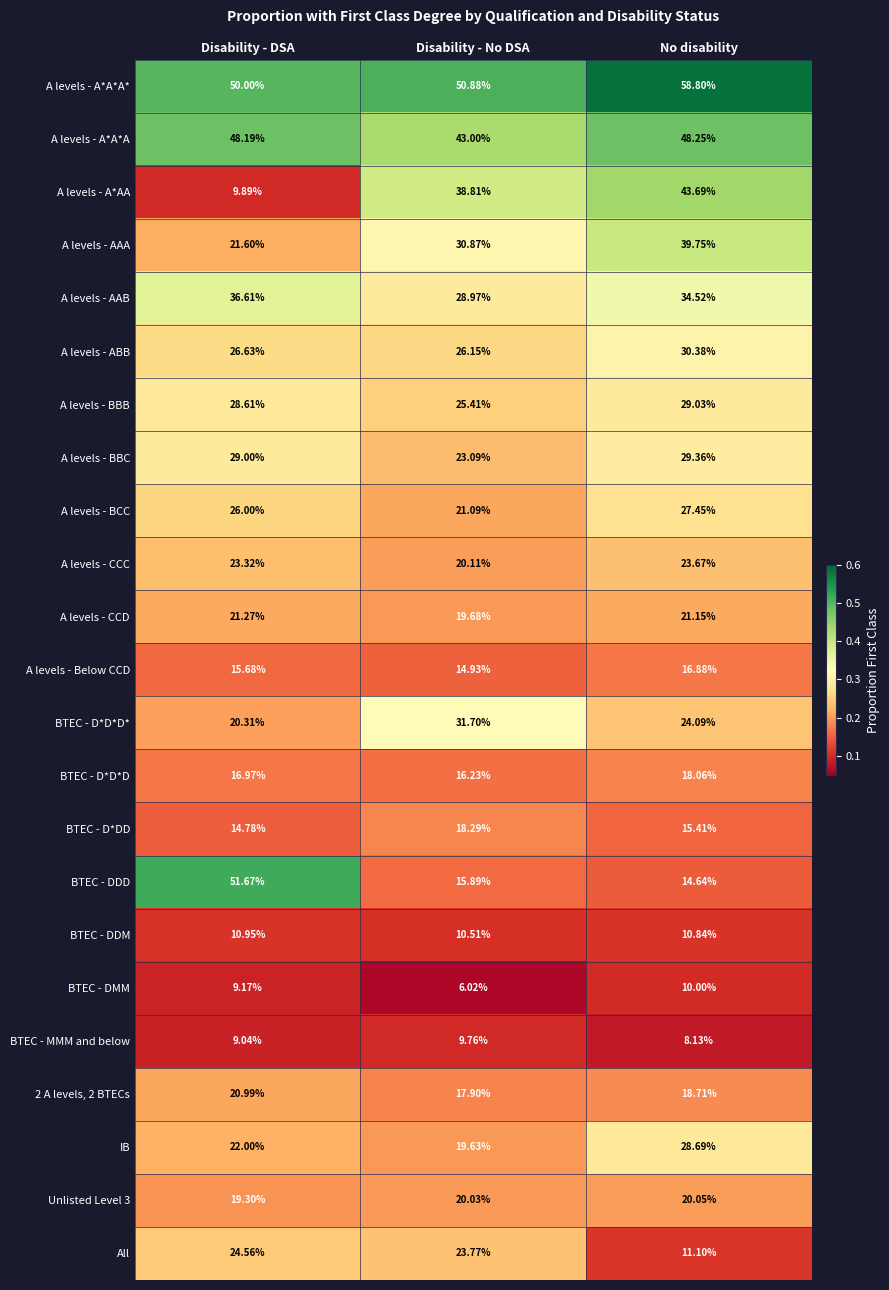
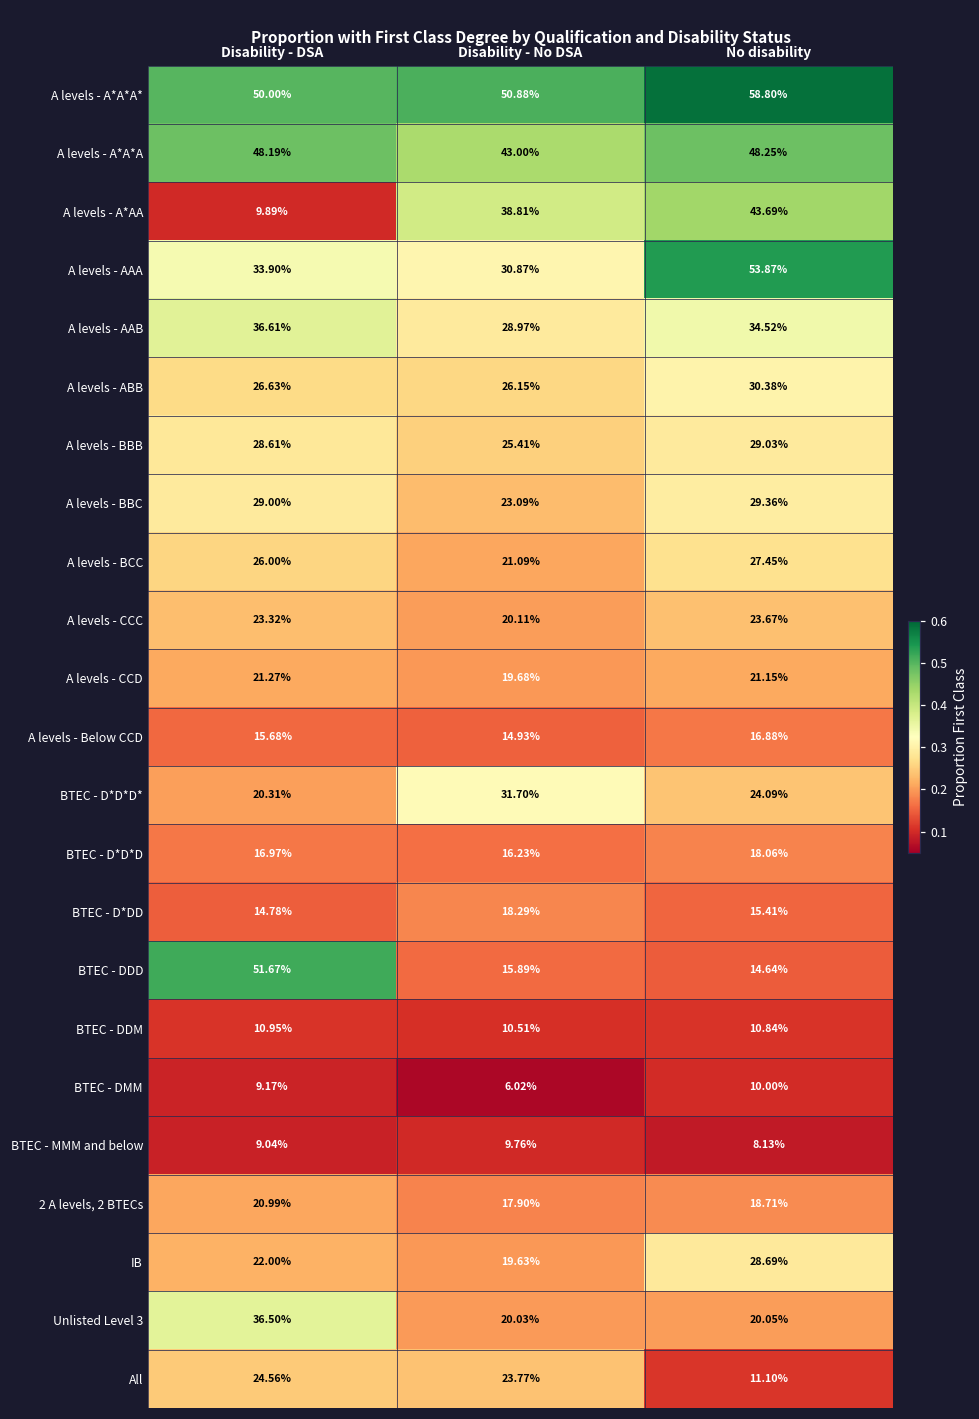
  {
    "A levels - A*A*A*": {
      "Disability - DSA": "50.00%",
      "Disability - No DSA": "50.88%",
      "No disability": "58.80%"
    },
    "A levels - A*A*A": {
      "Disability - DSA": "48.19%",
      "Disability - No DSA": "43.00%",
      "No disability": "48.25%"
    },
    "A levels - A*AA": {
      "Disability - DSA": "9.89%",
      "Disability - No DSA": "38.81%",
      "No disability": "43.69%"
    },
    "A levels - AAA": {
-     "Disability - DSA": "21.60%",
+     "Disability - DSA": "33.90%",
      "Disability - No DSA": "30.87%",
-     "No disability": "39.75%"
+     "No disability": "53.87%"
    },
    "A levels - AAB": {
      "Disability - DSA": "36.61%",
      "Disability - No DSA": "28.97%",
      "No disability": "34.52%"
    },
    "A levels - ABB": {
      "Disability - DSA": "26.63%",
      "Disability - No DSA": "26.15%",
      "No disability": "30.38%"
    },
    "A levels - BBB": {
      "Disability - DSA": "28.61%",
      "Disability - No DSA": "25.41%",
      "No disability": "29.03%"
    },
    "A levels - BBC": {
      "Disability - DSA": "29.00%",
      "Disability - No DSA": "23.09%",
      "No disability": "29.36%"
    },
    "A levels - BCC": {
      "Disability - DSA": "26.00%",
      "Disability - No DSA": "21.09%",
      "No disability": "27.45%"
    },
    "A levels - CCC": {
      "Disability - DSA": "23.32%",
      "Disability - No DSA": "20.11%",
      "No disability": "23.67%"
    },
    "A levels - CCD": {
      "Disability - DSA": "21.27%",
      "Disability - No DSA": "19.68%",
      "No disability": "21.15%"
    },
    "A levels - Below CCD": {
      "Disability - DSA": "15.68%",
      "Disability - No DSA": "14.93%",
      "No disability": "16.88%"
    },
    "BTEC - D*D*D*": {
      "Disability - DSA": "20.31%",
      "Disability - No DSA": "31.70%",
      "No disability": "24.09%"
    },
    "BTEC - D*D*D": {
      "Disability - DSA": "16.97%",
      "Disability - No DSA": "16.23%",
      "No disability": "18.06%"
    },
    "BTEC - D*DD": {
      "Disability - DSA": "14.78%",
      "Disability - No DSA": "18.29%",
      "No disability": "15.41%"
    },
    "BTEC - DDD": {
      "Disability - DSA": "51.67%",
      "Disability - No DSA": "15.89%",
      "No disability": "14.64%"
    },
    "BTEC - DDM": {
      "Disability - DSA": "10.95%",
      "Disability - No DSA": "10.51%",
      "No disability": "10.84%"
    },
    "BTEC - DMM": {
      "Disability - DSA": "9.17%",
      "Disability - No DSA": "6.02%",
      "No disability": "10.00%"
    },
    "BTEC - MMM and below": {
      "Disability - DSA": "9.04%",
      "Disability - No DSA": "9.76%",
      "No disability": "8.13%"
    },
    "2 A levels, 2 BTECs": {
      "Disability - DSA": "20.99%",
      "Disability - No DSA": "17.90%",
      "No disability": "18.71%"
    },
    "IB": {
      "Disability - DSA": "22.00%",
      "Disability - No DSA": "19.63%",
      "No disability": "28.69%"
    },
    "Unlisted Level 3": {
-     "Disability - DSA": "19.30%",
+     "Disability - DSA": "36.50%",
      "Disability - No DSA": "20.03%",
      "No disability": "20.05%"
    },
    "All": {
      "Disability - DSA": "24.56%",
      "Disability - No DSA": "23.77%",
      "No disability": "11.10%"
    }
  }
